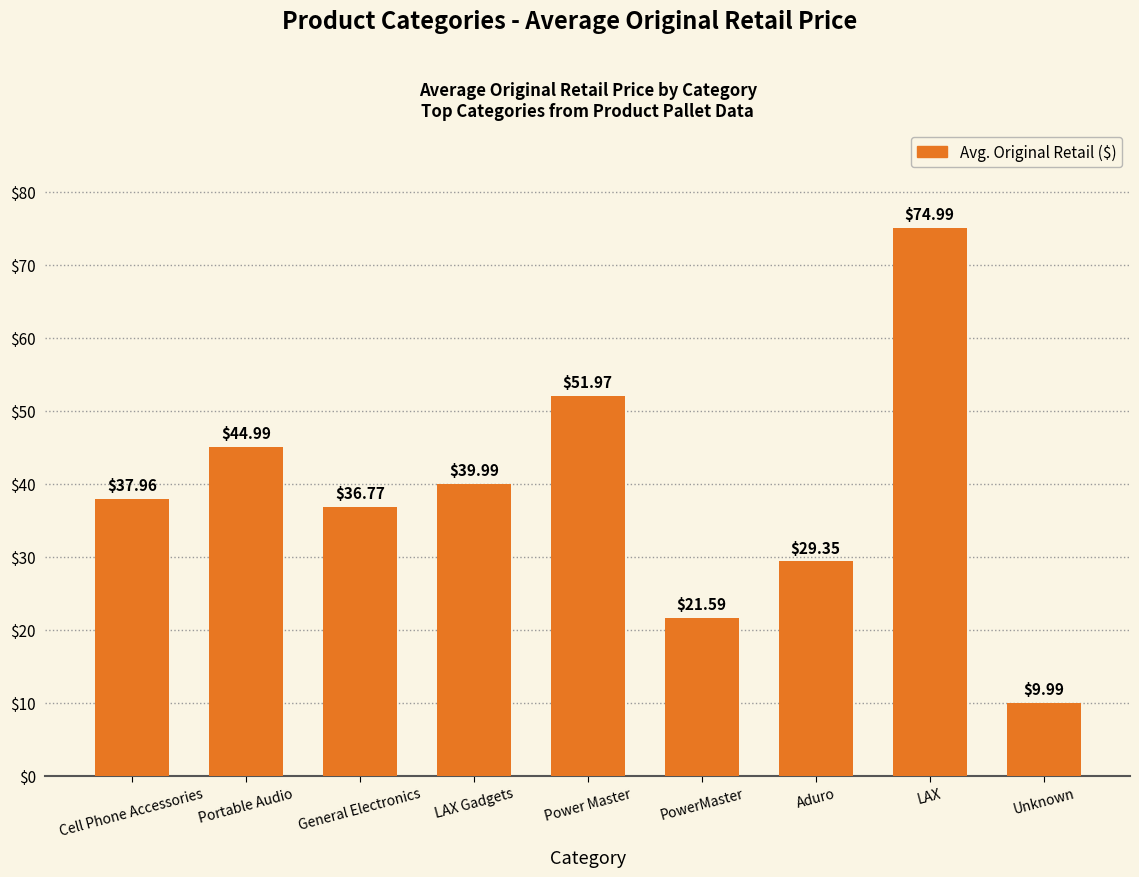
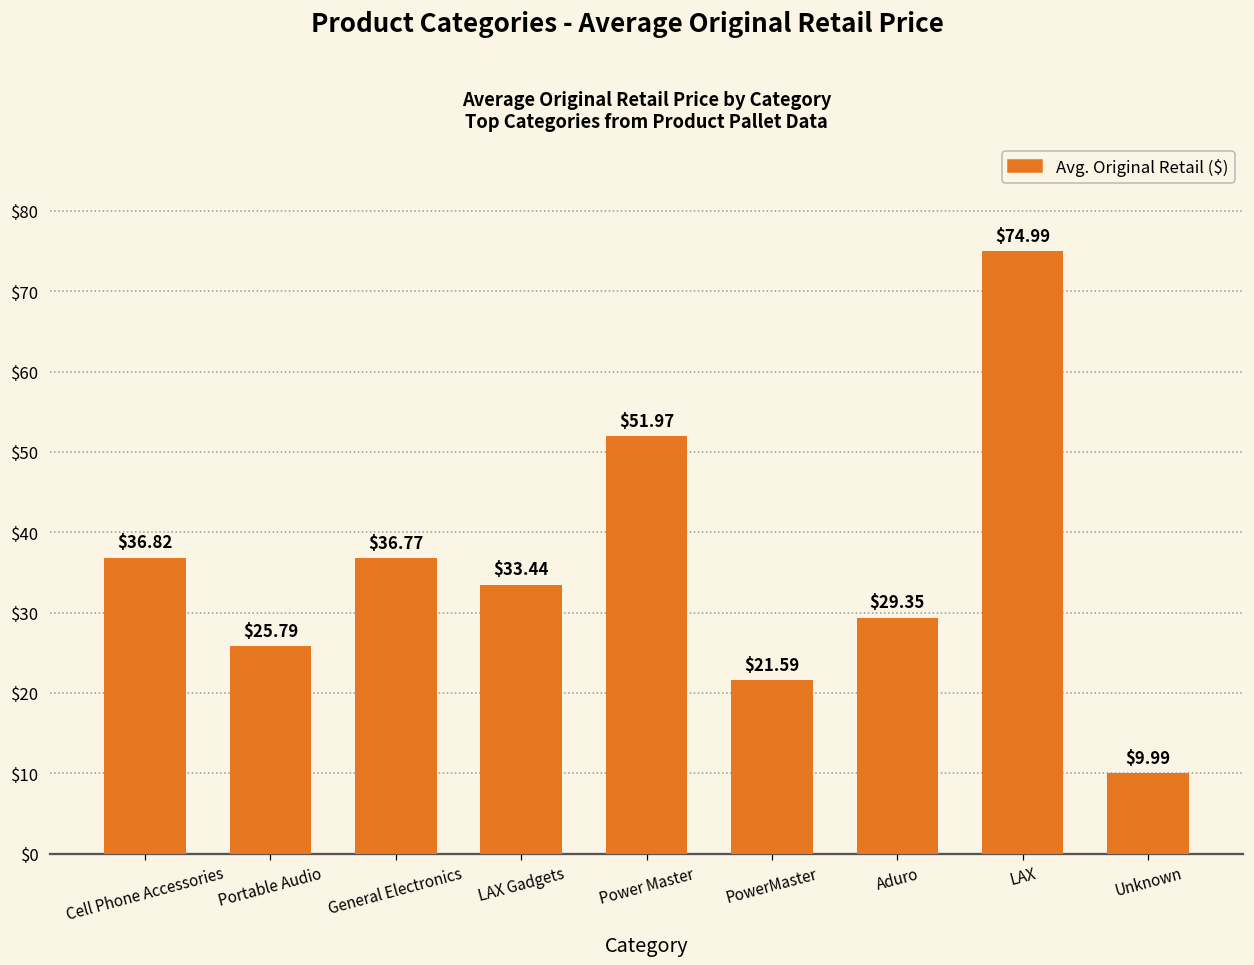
  {
-   "Cell Phone Accessories": "$37.96",
-   "Portable Audio": "$44.99",
+   "Cell Phone Accessories": "$36.82",
+   "Portable Audio": "$25.79",
    "General Electronics": "$36.77",
-   "LAX Gadgets": "$39.99",
+   "LAX Gadgets": "$33.44",
    "Power Master": "$51.97",
    "PowerMaster": "$21.59",
    "Aduro": "$29.35",
    "LAX": "$74.99",
    "Unknown": "$9.99"
  }
